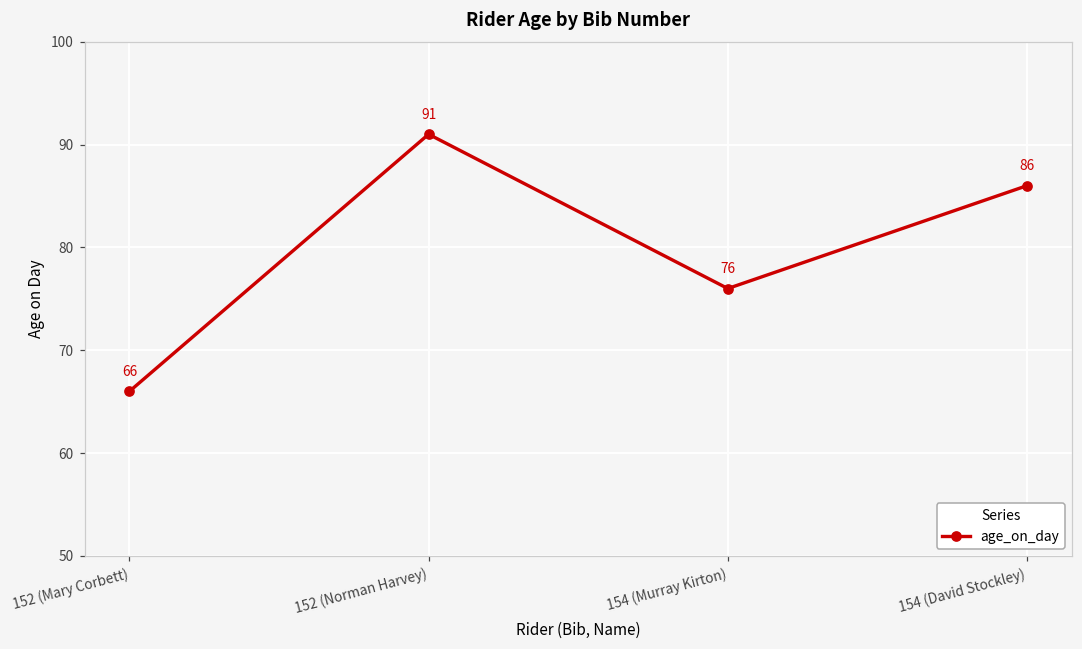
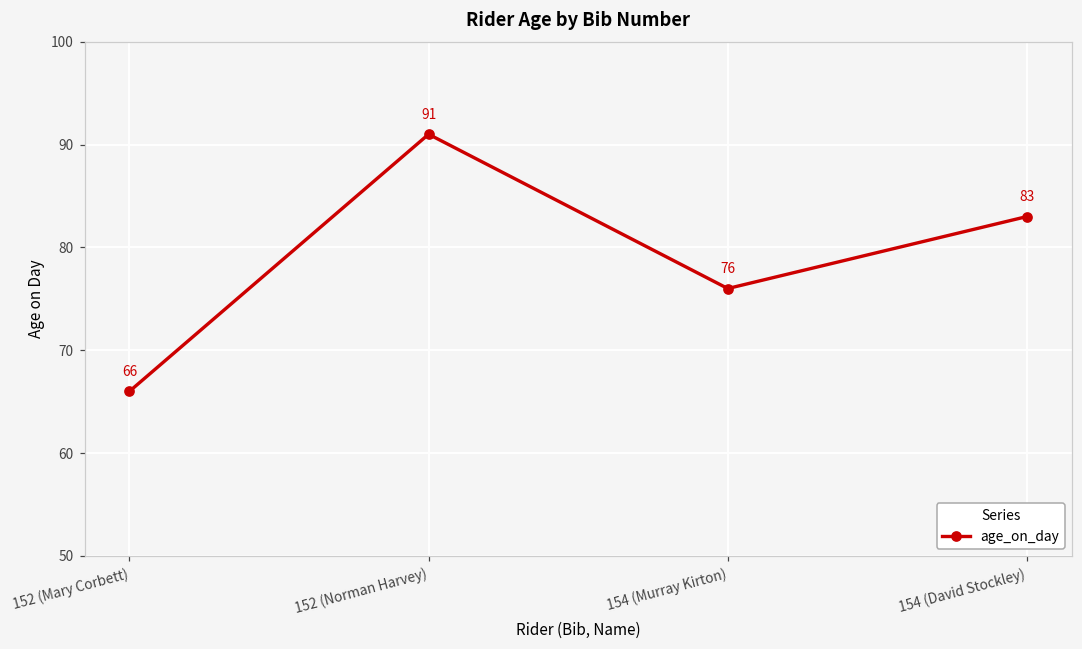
  {
    "152 (Mary Corbett)": 66,
    "152 (Norman Harvey)": 91,
    "154 (Murray Kirton)": 76,
-   "154 (David Stockley)": 86
+   "154 (David Stockley)": 83
  }
